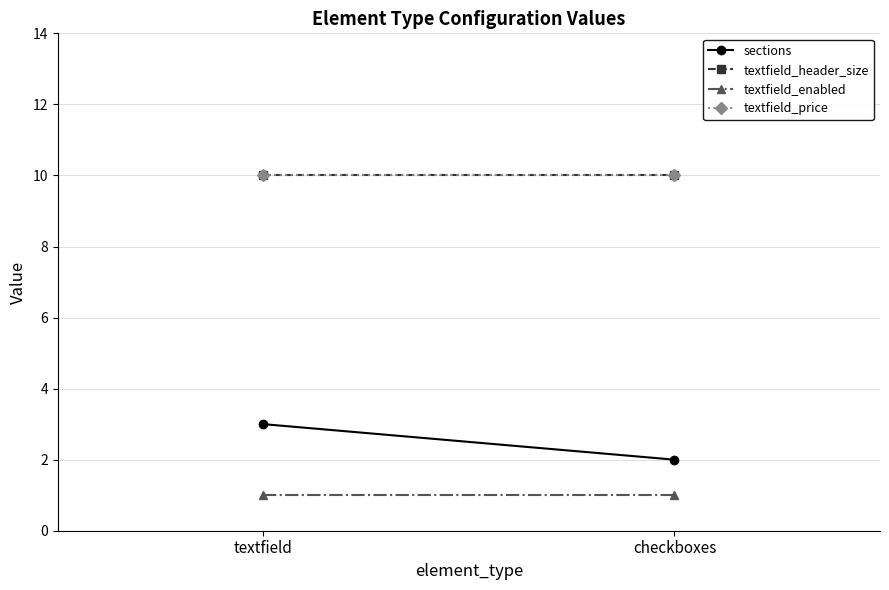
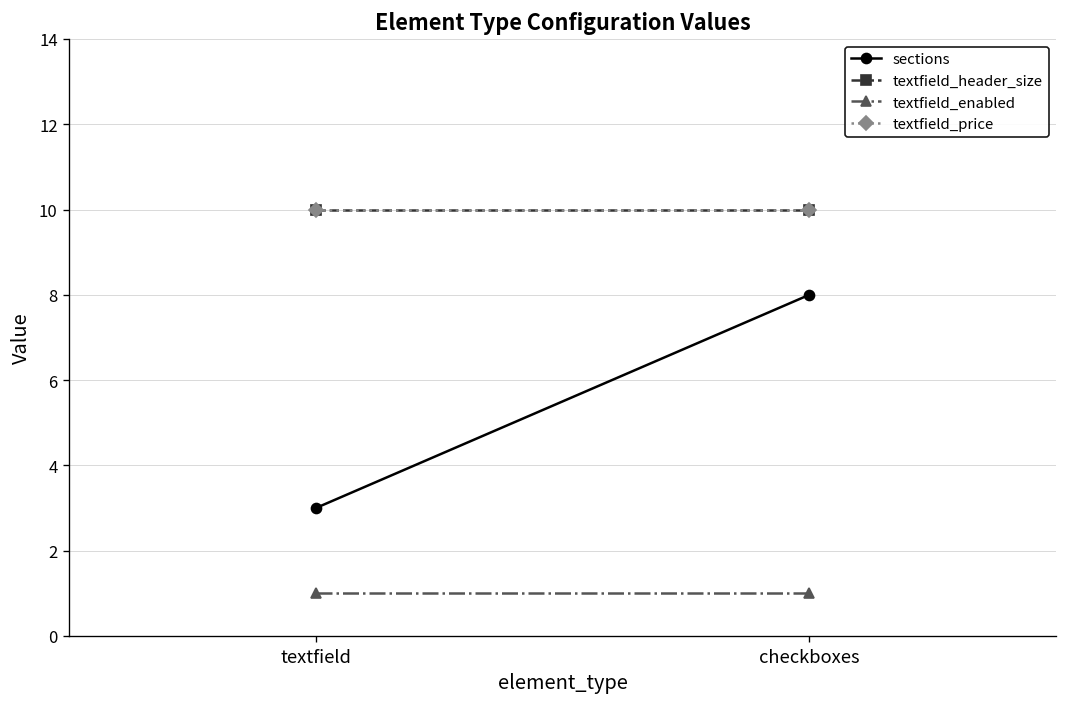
  {
    "sections": {
      "textfield": 3,
-     "checkboxes": 2
+     "checkboxes": 8
    },
    "textfield_price": {
      "textfield": 10,
      "checkboxes": 10
    },
    "textfield_enabled": {
      "textfield": 1,
      "checkboxes": 1
    }
  }
